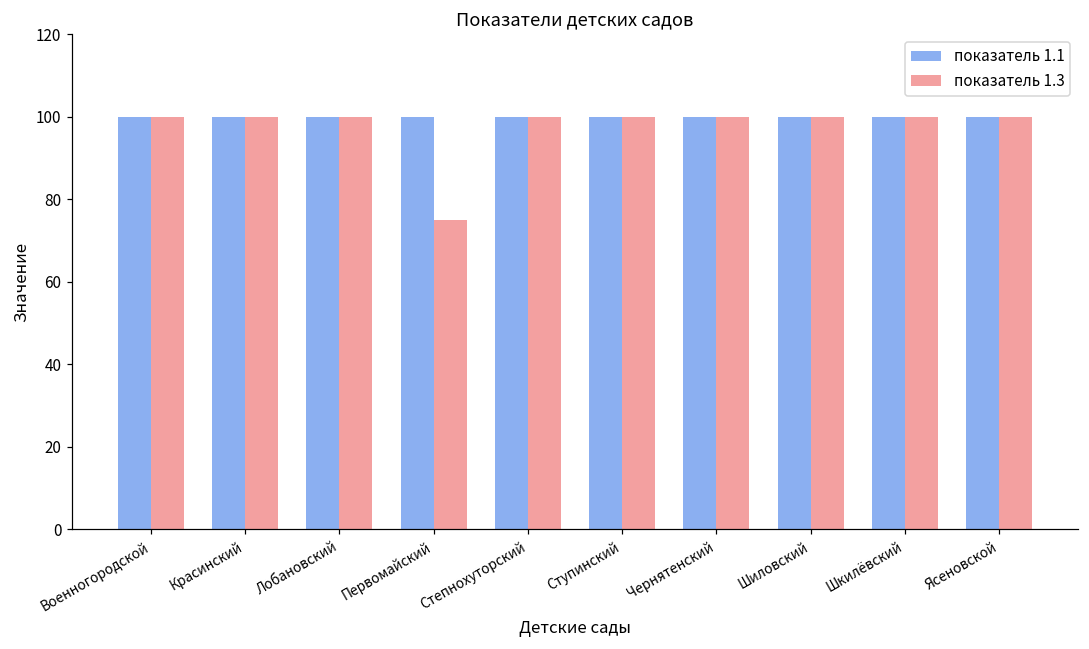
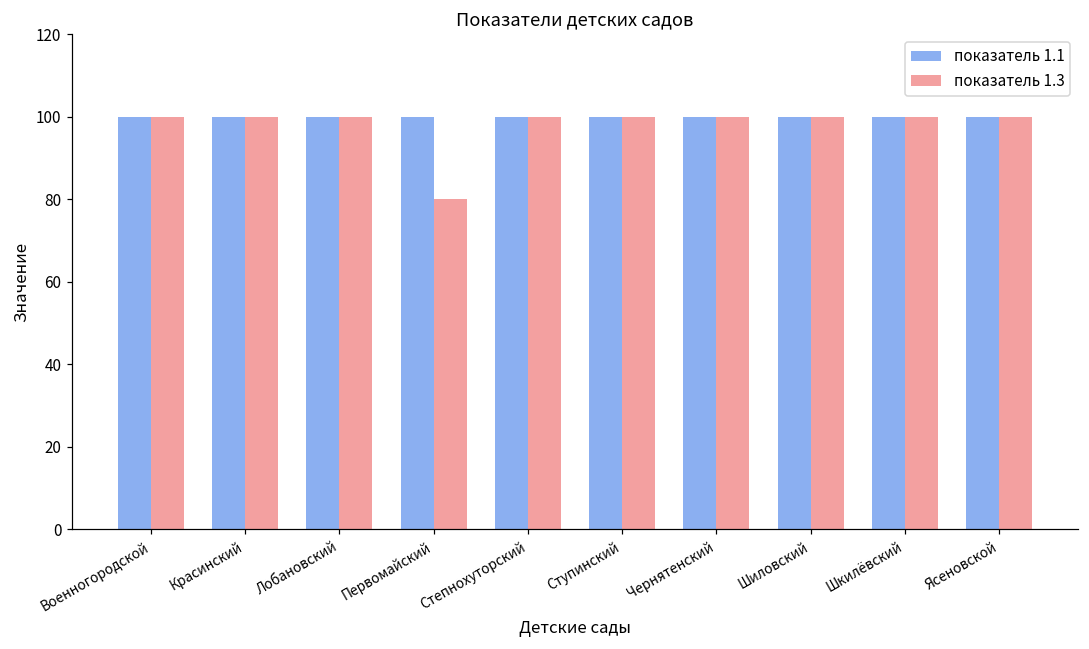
  {
    "показатель 1.1": {
      "Военногородской": 100,
      "Красинский": 100,
      "Лобановский": 100,
      "Первомайский": 100,
      "Степнохуторский": 100,
      "Ступинский": 100,
      "Чернятенский": 100,
      "Шиловский": 100,
      "Шкилёвский": 100,
      "Ясеновской": 100
    },
    "показатель 1.3": {
      "Военногородской": 100,
      "Красинский": 100,
      "Лобановский": 100,
-     "Первомайский": 75,
+     "Первомайский": 80,
      "Степнохуторский": 100,
      "Ступинский": 100,
      "Чернятенский": 100,
      "Шиловский": 100,
      "Шкилёвский": 100,
      "Ясеновской": 100
    }
  }
